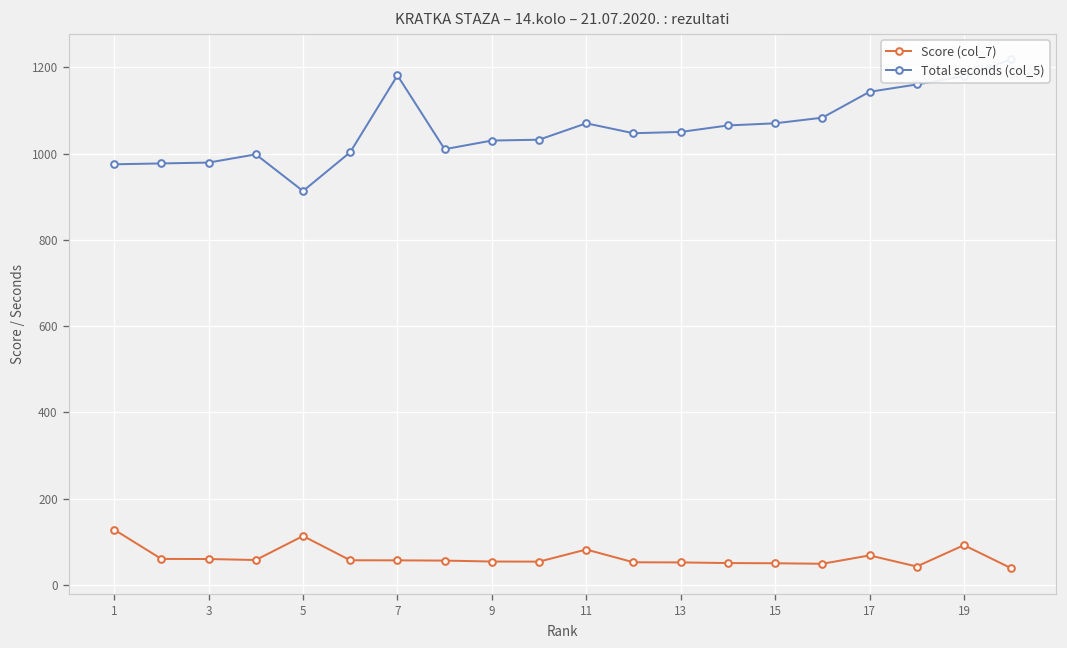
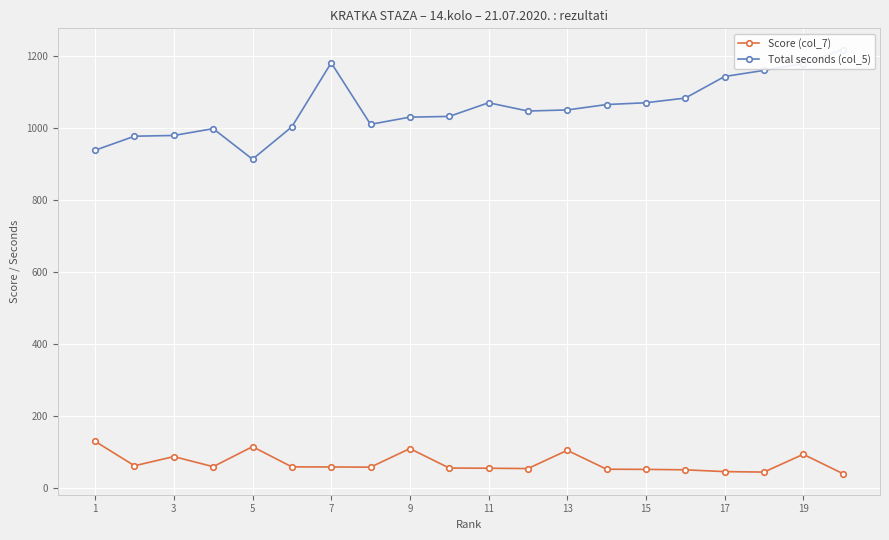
  {
    "Score (col_7)": {
      "1": 130,
-     "3": 60,
+     "3": 90,
      "5": 110,
      "7": 60,
-     "9": 50,
-     "11": 80,
-     "13": 50,
+     "9": 110,
+     "11": 50,
+     "13": 100,
      "15": 50,
-     "17": 70,
+     "17": 40,
      "19": 90
    },
    "Total seconds (col_5)": {
-     "1": 980,
+     "1": 940,
      "3": 980,
      "5": 910,
      "7": 1180,
      "9": 1030,
      "11": 1070,
      "13": 1050,
      "15": 1070,
      "17": 1140
    }
  }
